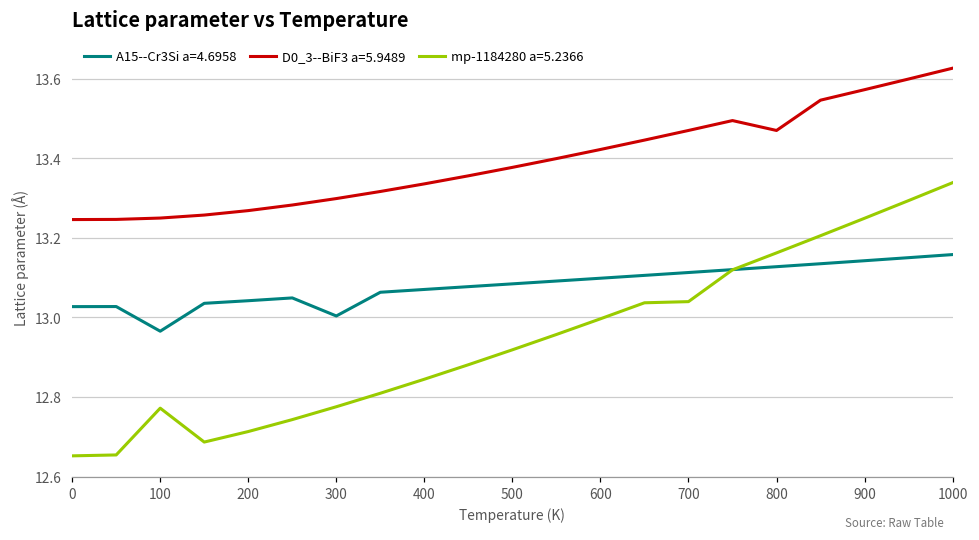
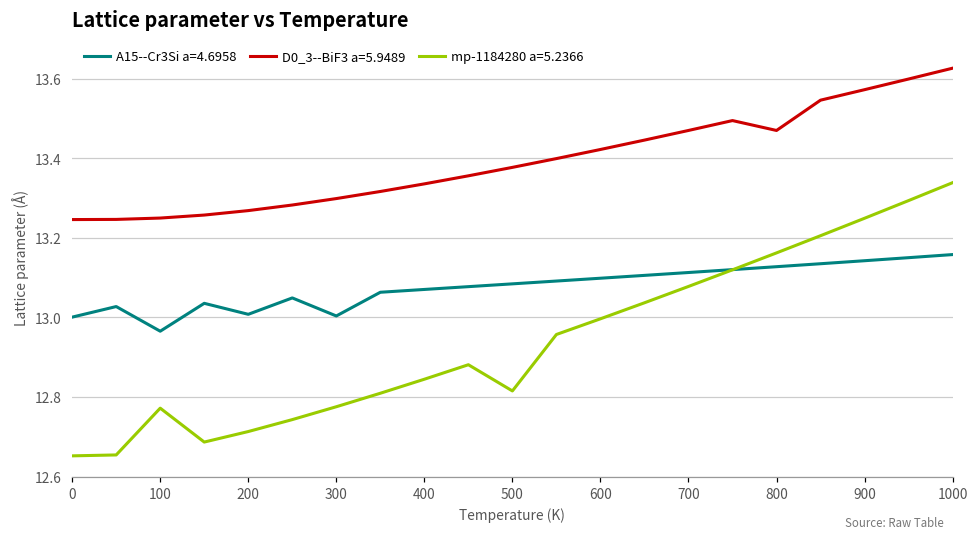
  {
    "A15--Cr3Si a=4.6958": {
-     "0": 13.03,
+     "0": 13.00,
      "100": 12.97,
-     "200": 13.04,
+     "200": 13.01,
      "300": 13.00,
      "400": 13.07,
      "500": 13.08,
      "600": 13.10,
      "700": 13.11,
      "800": 13.13,
      "900": 13.14,
      "1000": 13.16
    },
    "D0_3--BiF3 a=5.9489": {
      "0": 13.25,
      "100": 13.25,
      "200": 13.27,
      "300": 13.30,
      "400": 13.34,
      "500": 13.38,
      "600": 13.42,
      "700": 13.47,
      "800": 13.47,
      "900": 13.57,
      "1000": 13.63
    },
    "mp-1184280 a=5.2366": {
      "0": 12.65,
      "100": 12.77,
      "200": 12.71,
      "300": 12.78,
      "400": 12.84,
-     "500": 12.92,
+     "500": 12.82,
      "600": 13.00,
-     "700": 13.04,
+     "700": 13.08,
      "800": 13.16,
      "900": 13.25,
      "1000": 13.34
    }
  }
